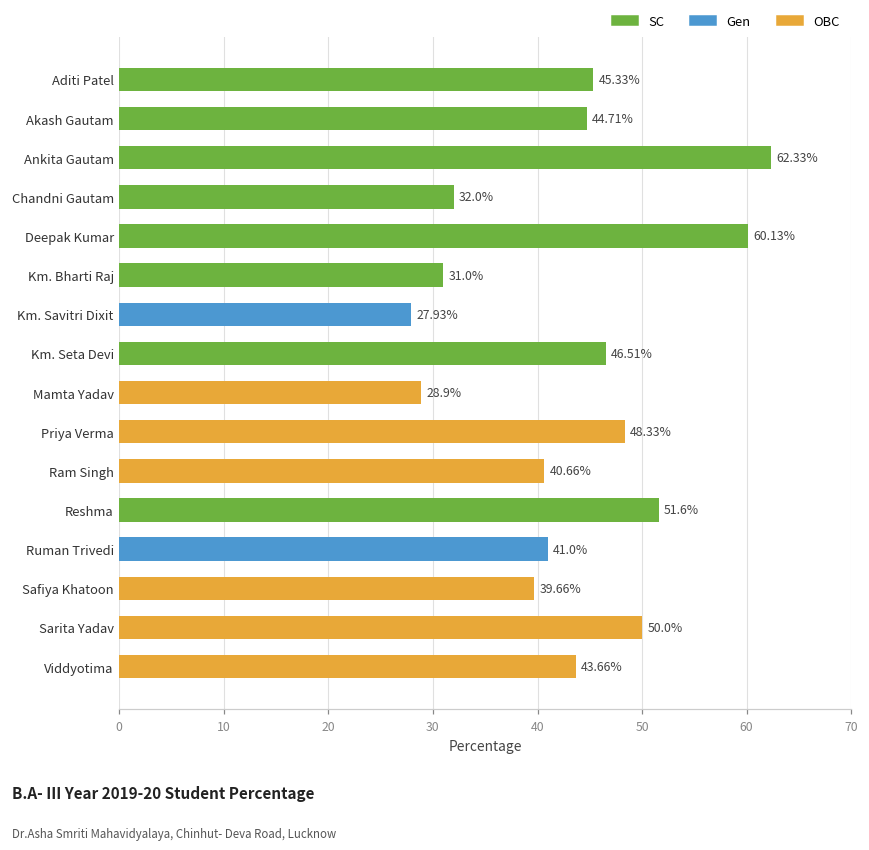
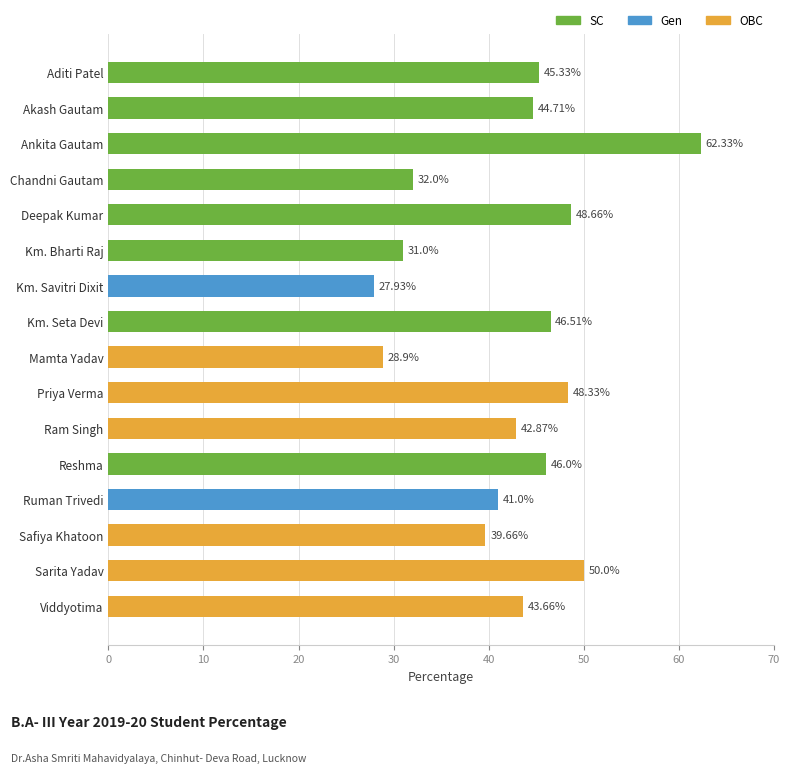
  {
    "Aditi Patel": "45.33%",
    "Akash Gautam": "44.71%",
    "Ankita Gautam": "62.33%",
    "Chandni Gautam": "32.0%",
-   "Deepak Kumar": "60.13%",
+   "Deepak Kumar": "48.66%",
    "Km. Bharti Raj": "31.0%",
    "Km. Savitri Dixit": "27.93%",
    "Km. Seta Devi": "46.51%",
    "Mamta Yadav": "28.9%",
    "Priya Verma": "48.33%",
-   "Ram Singh": "40.66%",
-   "Reshma": "51.6%",
+   "Ram Singh": "42.87%",
+   "Reshma": "46.0%",
    "Ruman Trivedi": "41.0%",
    "Safiya Khatoon": "39.66%",
    "Sarita Yadav": "50.0%",
    "Viddyotima": "43.66%"
  }
